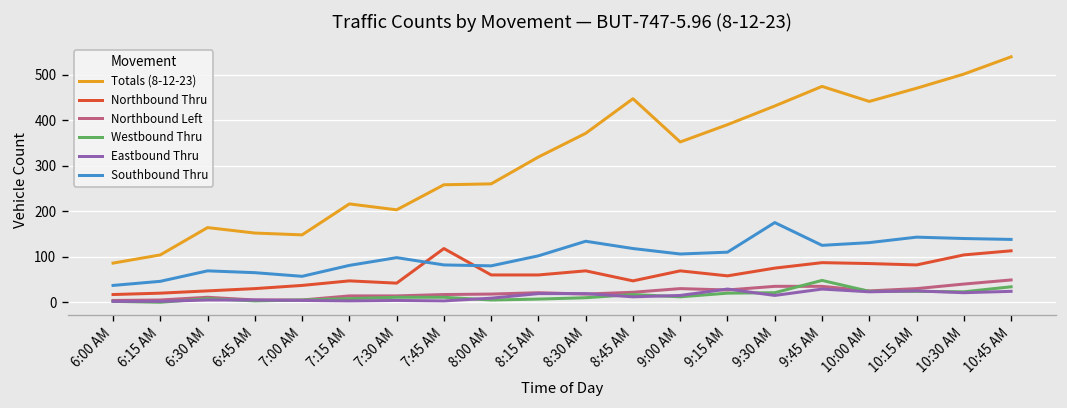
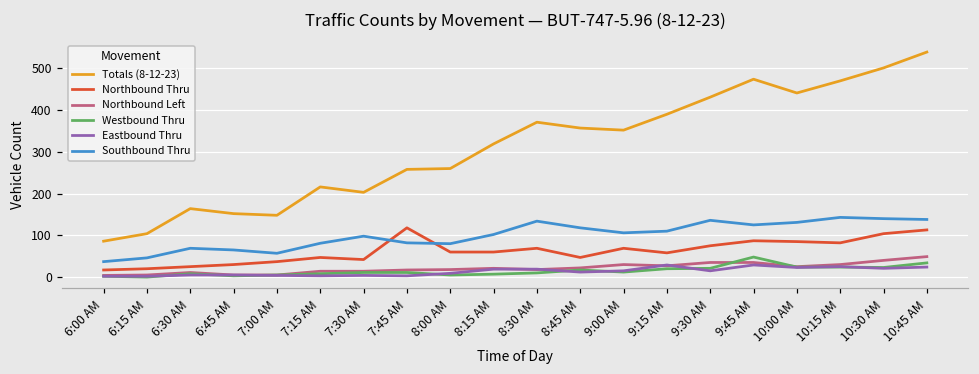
  {
    "Totals (8-12-23)": {
      "6:00 AM": 90,
      "6:15 AM": 100,
      "6:30 AM": 160,
      "6:45 AM": 150,
      "7:00 AM": 150,
      "7:15 AM": 220,
      "7:30 AM": 200,
      "7:45 AM": 260,
      "8:00 AM": 260,
      "8:15 AM": 320,
      "8:30 AM": 370,
-     "8:45 AM": 450,
+     "8:45 AM": 360,
      "9:00 AM": 350,
      "9:15 AM": 390,
      "9:30 AM": 430,
      "9:45 AM": 470,
      "10:00 AM": 440,
      "10:15 AM": 470,
      "10:30 AM": 500,
      "10:45 AM": 540
    },
    "Northbound Thru": {
      "6:00 AM": 20,
      "6:15 AM": 20,
      "6:30 AM": 30,
      "6:45 AM": 30,
      "7:00 AM": 40,
      "7:15 AM": 50,
      "7:30 AM": 40,
      "7:45 AM": 120,
      "8:00 AM": 60,
      "8:15 AM": 60,
      "8:30 AM": 70,
      "8:45 AM": 50,
      "9:00 AM": 70,
      "9:15 AM": 60,
      "9:30 AM": 80,
      "9:45 AM": 90,
      "10:00 AM": 90,
      "10:15 AM": 80,
      "10:30 AM": 100,
      "10:45 AM": 110
    },
    "Northbound Left": {
      "8:00 AM": 20,
      "9:00 AM": 30,
      "9:30 AM": 40,
      "10:30 AM": 40,
      "10:45 AM": 50
    },
    "Westbound Thru": {
      "8:15 AM": 10,
      "8:30 AM": 10,
      "9:15 AM": 20,
      "9:45 AM": 50,
      "10:45 AM": 30
    },
    "Eastbound Thru": {
      "7:30 AM": 0,
      "7:45 AM": 0,
      "10:45 AM": 20
    },
    "Southbound Thru": {
      "6:00 AM": 40,
      "6:15 AM": 50,
      "6:30 AM": 70,
      "6:45 AM": 70,
      "7:00 AM": 60,
      "7:15 AM": 80,
      "7:30 AM": 100,
      "7:45 AM": 80,
      "8:00 AM": 80,
      "8:15 AM": 100,
      "8:30 AM": 130,
      "8:45 AM": 120,
      "9:00 AM": 110,
      "9:15 AM": 110,
-     "9:30 AM": 180,
+     "9:30 AM": 140,
      "9:45 AM": 130,
      "10:00 AM": 130,
      "10:15 AM": 140,
      "10:30 AM": 140,
      "10:45 AM": 140
    }
  }
